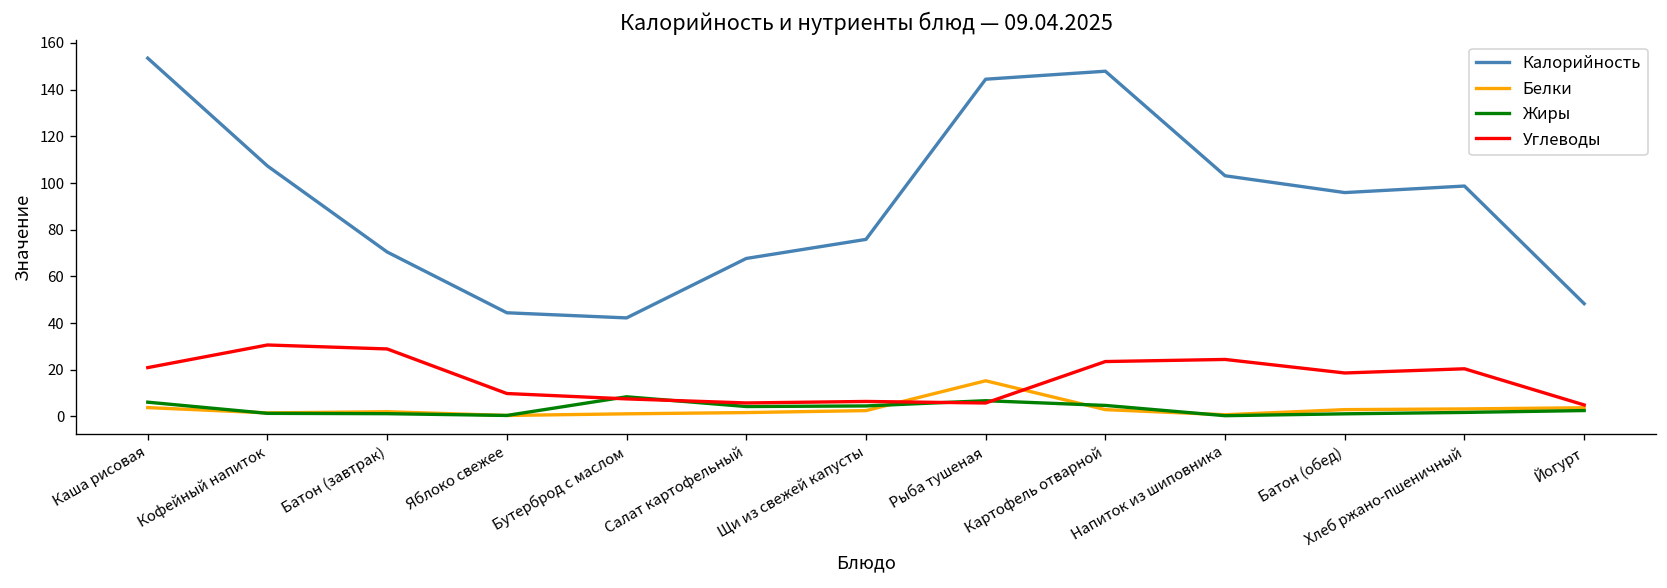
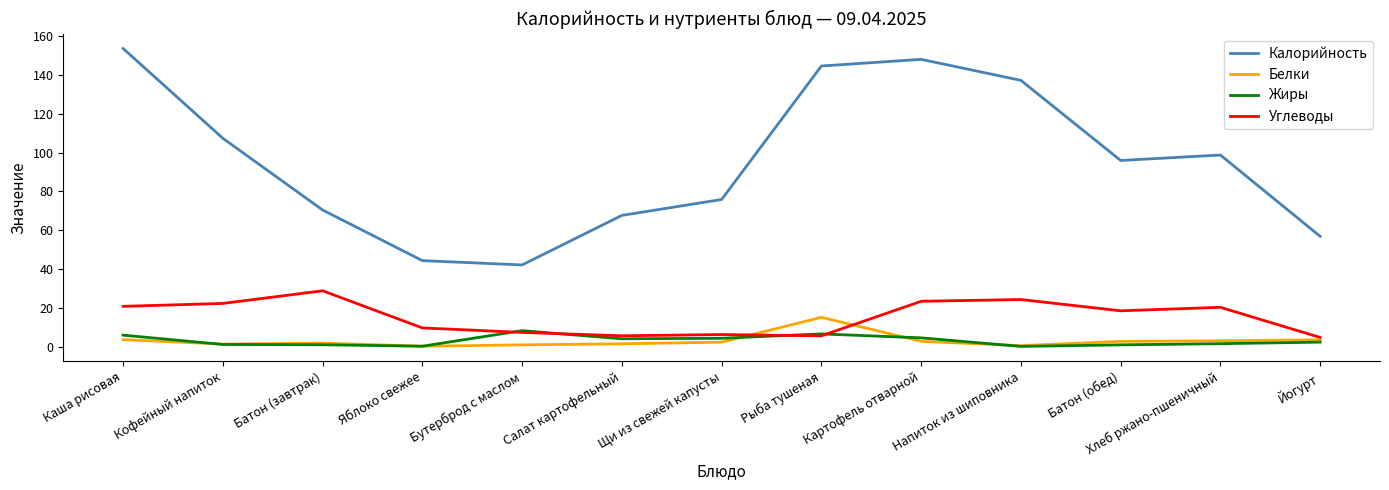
  {
    "Калорийность": {
      "Каша рисовая": 153,
      "Кофейный напиток": 107,
      "Батон (завтрак)": 70,
      "Яблоко свежее": 44,
      "Бутерброд с маслом": 42,
      "Салат картофельный": 68,
      "Щи из свежей капусты": 76,
      "Рыба тушеная": 144,
      "Картофель отварной": 148,
-     "Напиток из шиповника": 103,
+     "Напиток из шиповника": 137,
      "Батон (обед)": 96,
      "Хлеб ржано-пшеничный": 99,
-     "Йогурт": 48
+     "Йогурт": 57
    },
    "Белки": {
      "Каша рисовая": 4,
      "Бутерброд с маслом": 1,
      "Салат картофельный": 2,
      "Щи из свежей капусты": 2,
      "Рыба тушеная": 15,
      "Картофель отварной": 3,
      "Батон (обед)": 3,
      "Хлеб ржано-пшеничный": 3
    },
    "Жиры": {
      "Каша рисовая": 6,
      "Салат картофельный": 4,
      "Щи из свежей капусты": 4,
      "Картофель отварной": 5,
      "Батон (обед)": 1,
      "Хлеб ржано-пшеничный": 2
    },
    "Углеводы": {
      "Каша рисовая": 21,
-     "Кофейный напиток": 31,
+     "Кофейный напиток": 22,
      "Батон (завтрак)": 29,
      "Яблоко свежее": 10,
      "Салат картофельный": 6,
      "Щи из свежей капусты": 6,
      "Картофель отварной": 24,
      "Напиток из шиповника": 24,
      "Батон (обед)": 19,
      "Хлеб ржано-пшеничный": 20
    }
  }
